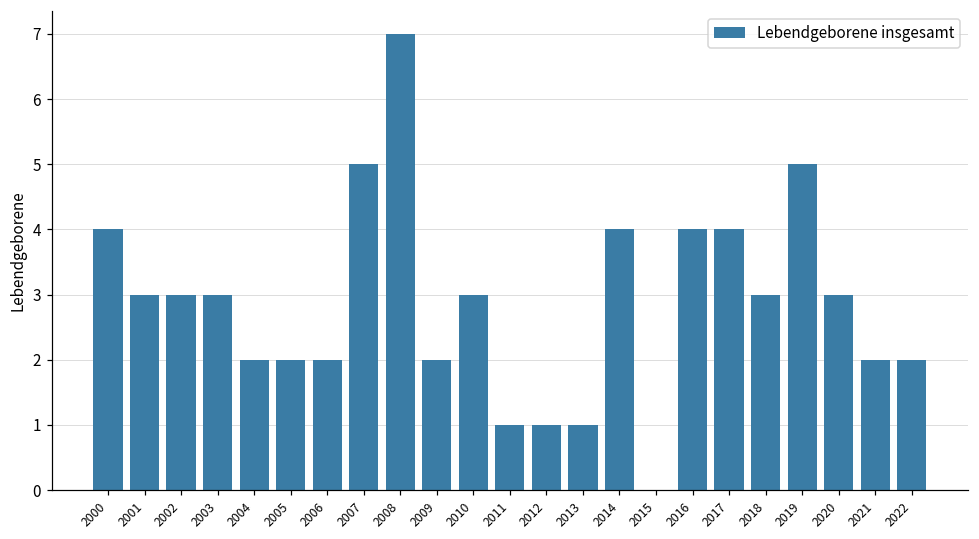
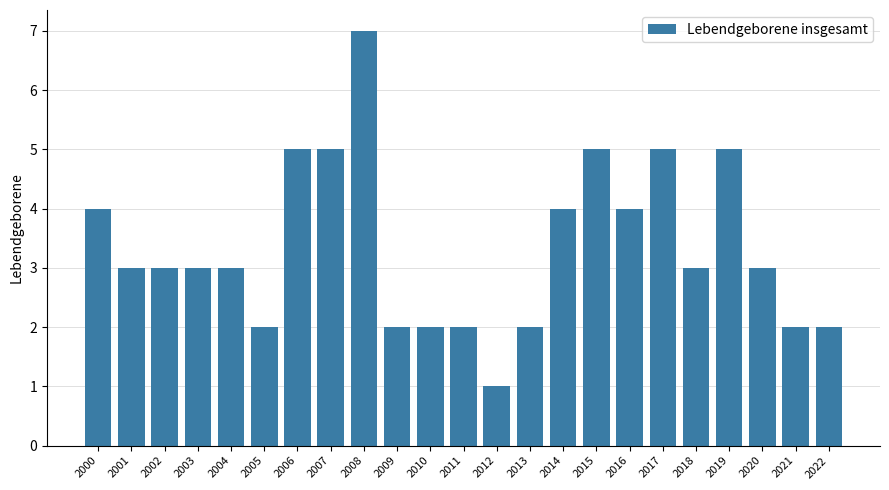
  {
    "2000": 4,
    "2001": 3,
    "2002": 3,
    "2003": 3,
-   "2004": 2,
+   "2004": 3,
    "2005": 2,
-   "2006": 2,
+   "2006": 5,
    "2007": 5,
    "2008": 7,
    "2009": 2,
-   "2010": 3,
-   "2011": 1,
+   "2010": 2,
+   "2011": 2,
    "2012": 1,
-   "2013": 1,
+   "2013": 2,
    "2014": 4,
-   "2015": 0,
+   "2015": 5,
    "2016": 4,
-   "2017": 4,
+   "2017": 5,
    "2018": 3,
    "2019": 5,
    "2020": 3,
    "2021": 2,
    "2022": 2
  }
